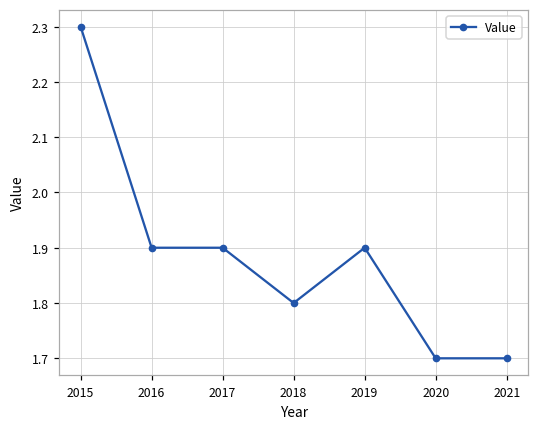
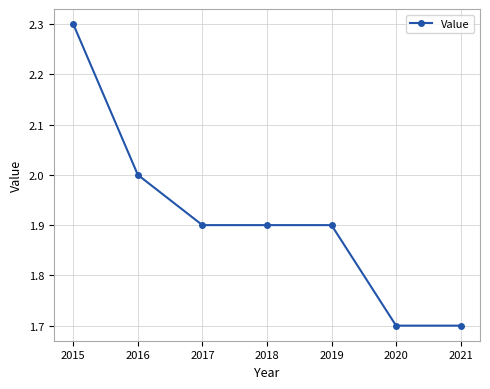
  {
    "2015": 2.3,
-   "2016": 1.9,
+   "2016": 2.0,
    "2017": 1.9,
-   "2018": 1.8,
+   "2018": 1.9,
    "2019": 1.9,
    "2020": 1.7,
    "2021": 1.7
  }
